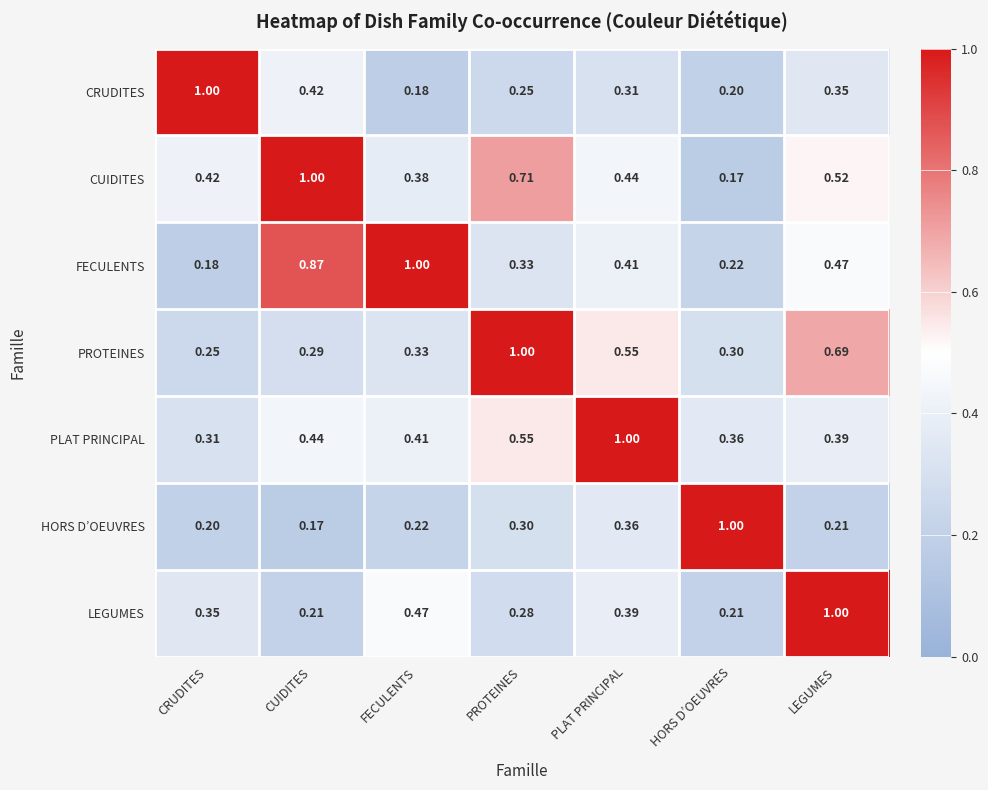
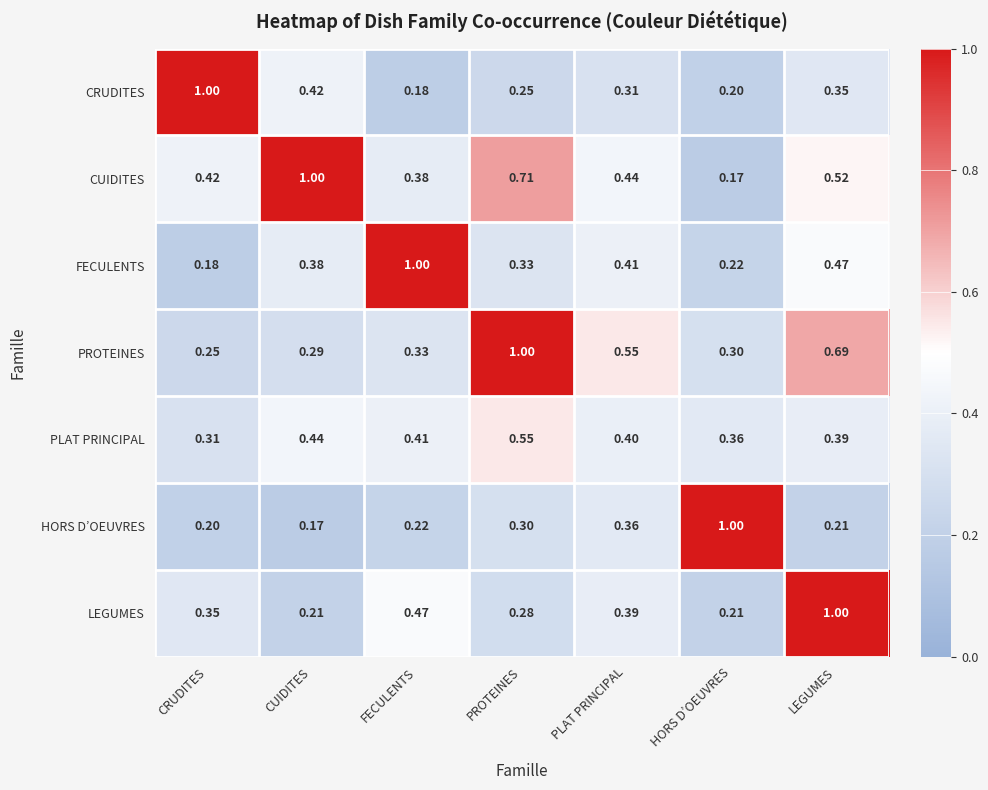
  {
    "CRUDITES": {
      "CRUDITES": 1.00,
      "CUIDITES": 0.42,
      "FECULENTS": 0.18,
      "PROTEINES": 0.25,
      "PLAT PRINCIPAL": 0.31,
      "HORS D’OEUVRES": 0.20,
      "LEGUMES": 0.35
    },
    "CUIDITES": {
      "CRUDITES": 0.42,
      "CUIDITES": 1.00,
      "FECULENTS": 0.38,
      "PROTEINES": 0.71,
      "PLAT PRINCIPAL": 0.44,
      "HORS D’OEUVRES": 0.17,
      "LEGUMES": 0.52
    },
    "FECULENTS": {
      "CRUDITES": 0.18,
-     "CUIDITES": 0.87,
+     "CUIDITES": 0.38,
      "FECULENTS": 1.00,
      "PROTEINES": 0.33,
      "PLAT PRINCIPAL": 0.41,
      "HORS D’OEUVRES": 0.22,
      "LEGUMES": 0.47
    },
    "PROTEINES": {
      "CRUDITES": 0.25,
      "CUIDITES": 0.29,
      "FECULENTS": 0.33,
      "PROTEINES": 1.00,
      "PLAT PRINCIPAL": 0.55,
      "HORS D’OEUVRES": 0.30,
      "LEGUMES": 0.69
    },
    "PLAT PRINCIPAL": {
      "CRUDITES": 0.31,
      "CUIDITES": 0.44,
      "FECULENTS": 0.41,
      "PROTEINES": 0.55,
-     "PLAT PRINCIPAL": 1.00,
+     "PLAT PRINCIPAL": 0.40,
      "HORS D’OEUVRES": 0.36,
      "LEGUMES": 0.39
    },
    "HORS D’OEUVRES": {
      "CRUDITES": 0.20,
      "CUIDITES": 0.17,
      "FECULENTS": 0.22,
      "PROTEINES": 0.30,
      "PLAT PRINCIPAL": 0.36,
      "HORS D’OEUVRES": 1.00,
      "LEGUMES": 0.21
    },
    "LEGUMES": {
      "CRUDITES": 0.35,
      "CUIDITES": 0.21,
      "FECULENTS": 0.47,
      "PROTEINES": 0.28,
      "PLAT PRINCIPAL": 0.39,
      "HORS D’OEUVRES": 0.21,
      "LEGUMES": 1.00
    }
  }
